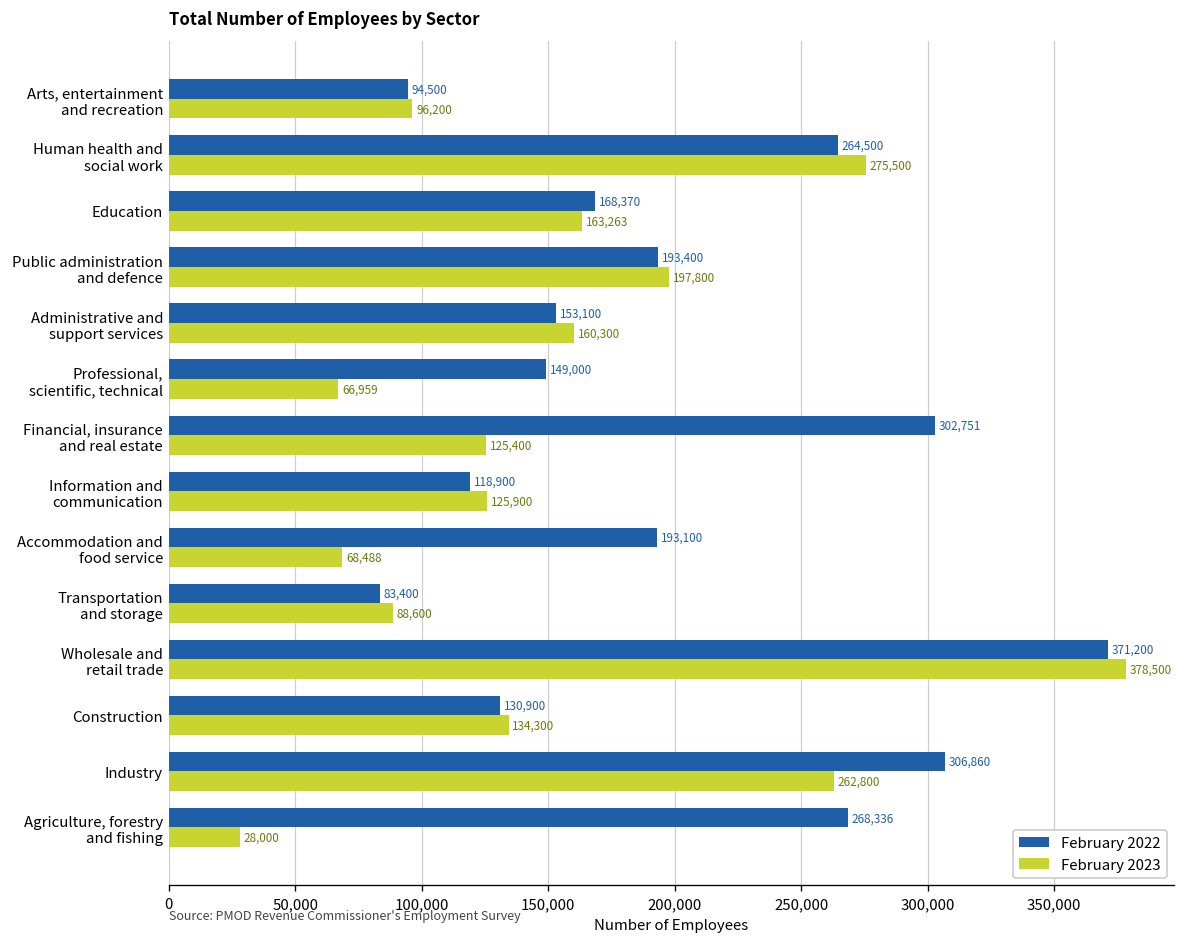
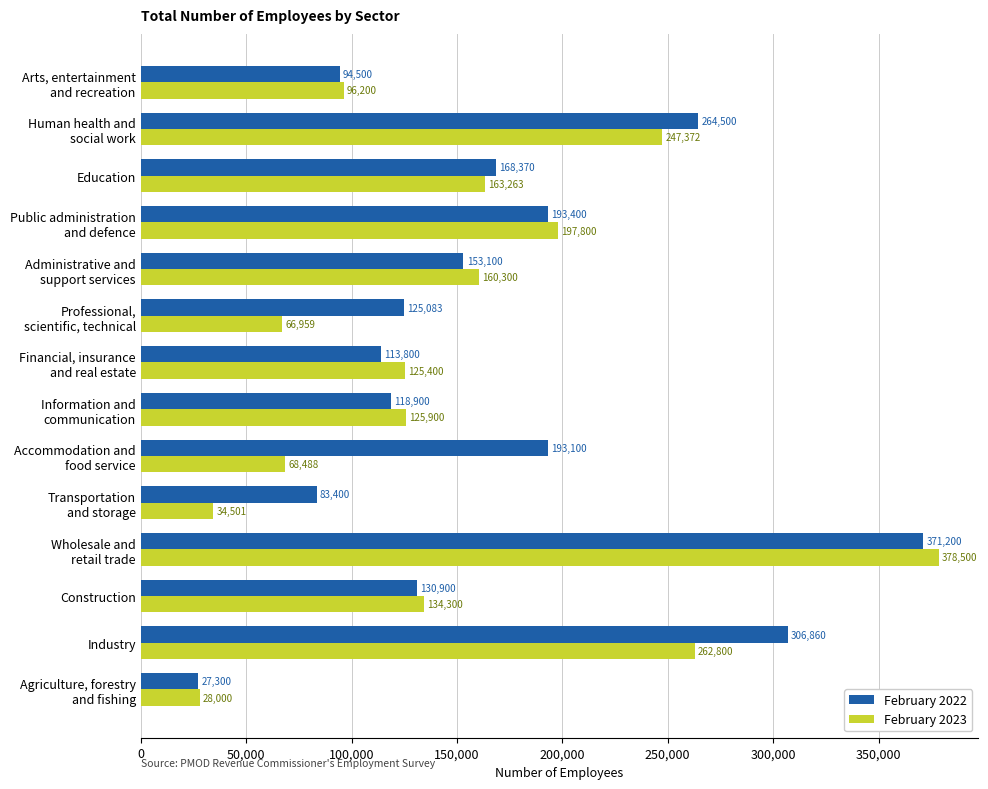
  {
    "February 2022": {
      "Arts, entertainment and recreation": "94,500",
      "Human health and social work": "264,500",
      "Education": "168,370",
      "Public administration and defence": "193,400",
      "Administrative and support services": "153,100",
-     "Professional, scientific, technical": "149,000",
-     "Financial, insurance and real estate": "302,751",
+     "Professional, scientific, technical": "125,083",
+     "Financial, insurance and real estate": "113,800",
      "Information and communication": "118,900",
      "Accommodation and food service": "193,100",
      "Transportation and storage": "83,400",
      "Wholesale and retail trade": "371,200",
      "Construction": "130,900",
      "Industry": "306,860",
-     "Agriculture, forestry and fishing": "268,336"
+     "Agriculture, forestry and fishing": "27,300"
    },
    "February 2023": {
      "Arts, entertainment and recreation": "96,200",
-     "Human health and social work": "275,500",
+     "Human health and social work": "247,372",
      "Education": "163,263",
      "Public administration and defence": "197,800",
      "Administrative and support services": "160,300",
      "Professional, scientific, technical": "66,959",
      "Financial, insurance and real estate": "125,400",
      "Information and communication": "125,900",
      "Accommodation and food service": "68,488",
-     "Transportation and storage": "88,600",
+     "Transportation and storage": "34,501",
      "Wholesale and retail trade": "378,500",
      "Construction": "134,300",
      "Industry": "262,800",
      "Agriculture, forestry and fishing": "28,000"
    }
  }
